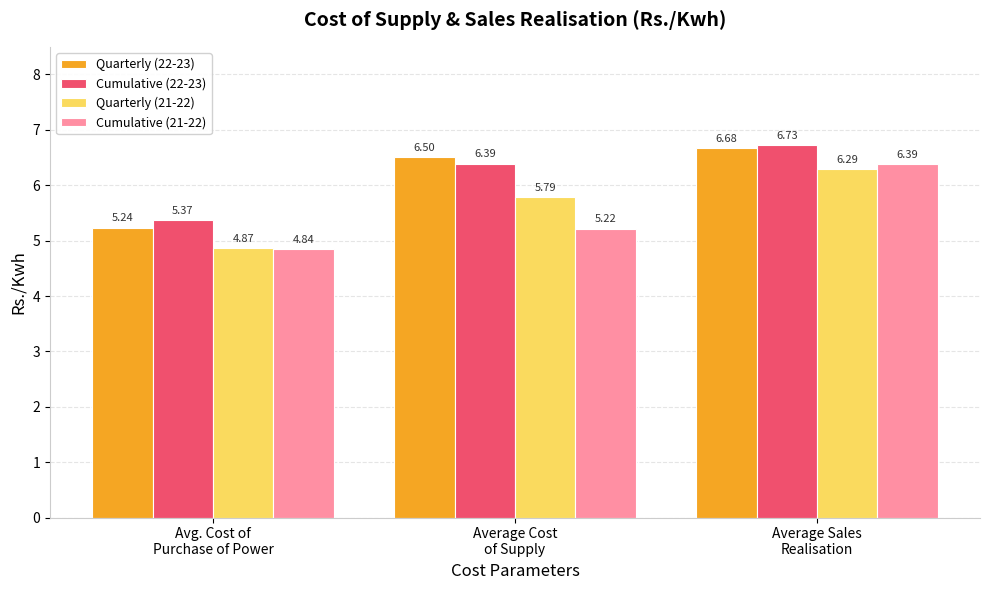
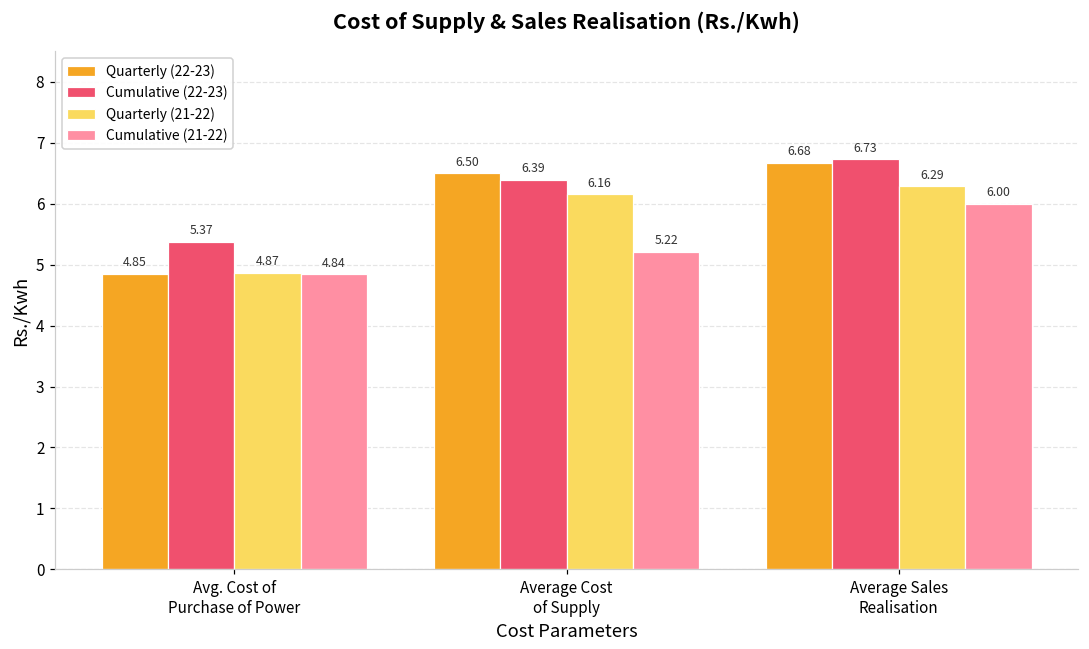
  {
    "Quarterly (22-23)": {
-     "Avg. Cost of Purchase of Power": 5.24,
+     "Avg. Cost of Purchase of Power": 4.85,
      "Average Cost of Supply": 6.50,
      "Average Sales Realisation": 6.68
    },
    "Cumulative (22-23)": {
      "Avg. Cost of Purchase of Power": 5.37,
      "Average Cost of Supply": 6.39,
      "Average Sales Realisation": 6.73
    },
    "Quarterly (21-22)": {
      "Avg. Cost of Purchase of Power": 4.87,
-     "Average Cost of Supply": 5.79,
+     "Average Cost of Supply": 6.16,
      "Average Sales Realisation": 6.29
    },
    "Cumulative (21-22)": {
      "Avg. Cost of Purchase of Power": 4.84,
      "Average Cost of Supply": 5.22,
-     "Average Sales Realisation": 6.39
+     "Average Sales Realisation": 6.00
    }
  }
